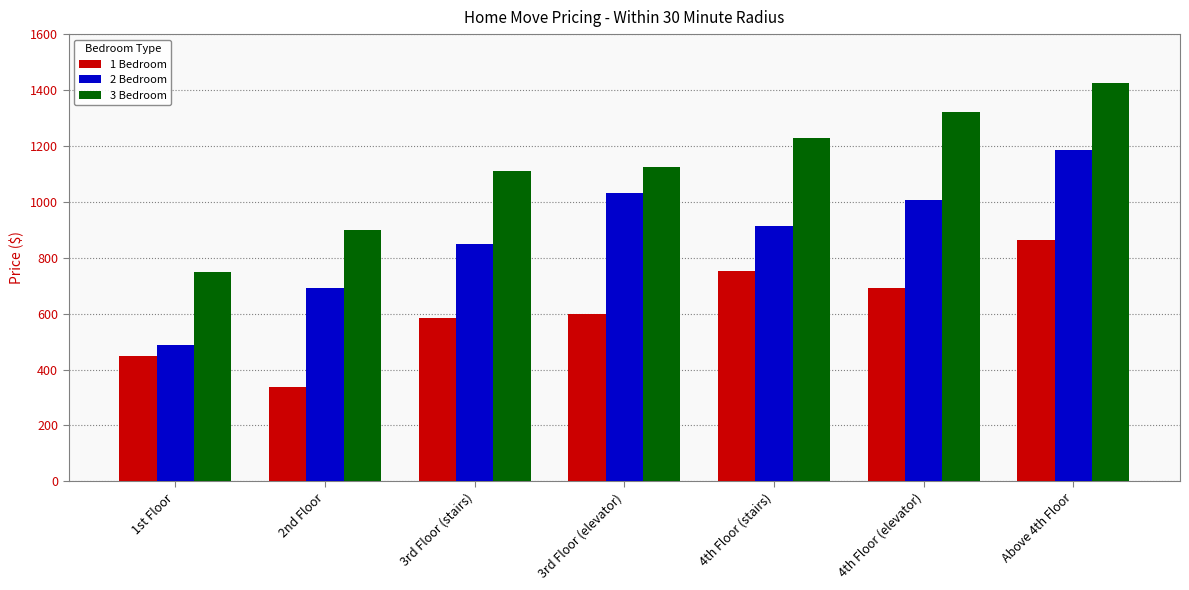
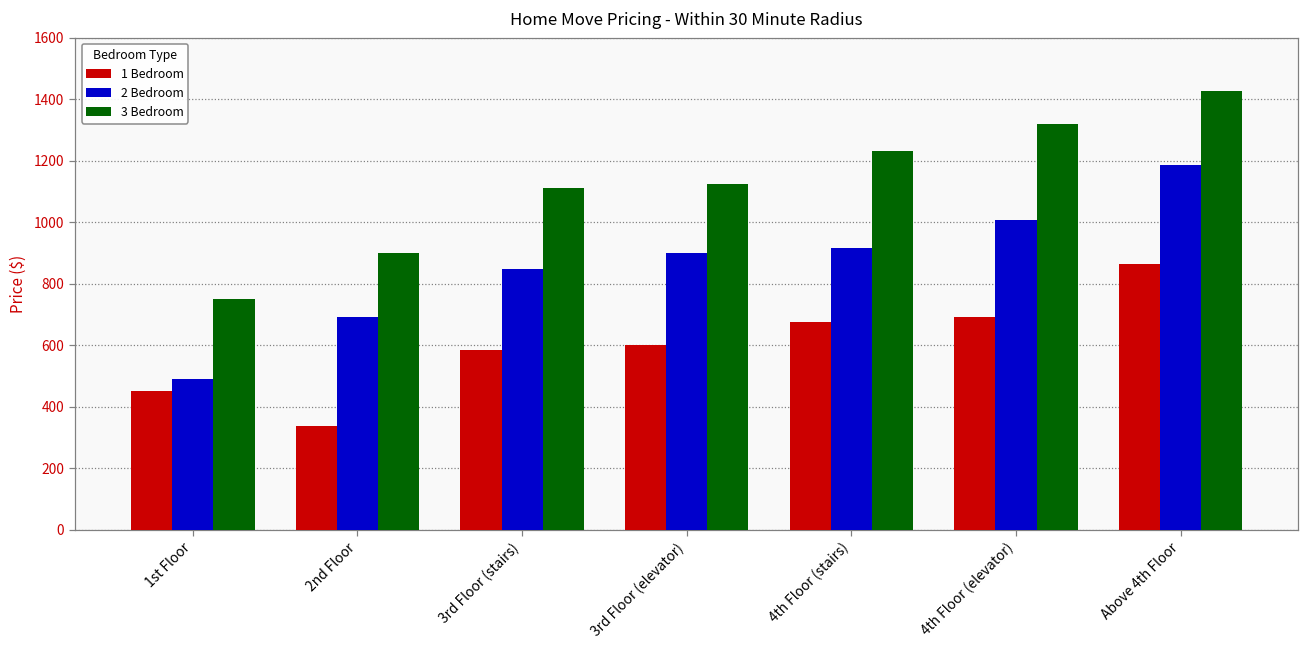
  {
    "1 Bedroom": {
      "1st Floor": 450,
      "2nd Floor": 340,
      "3rd Floor (stairs)": 590,
      "3rd Floor (elevator)": 600,
-     "4th Floor (stairs)": 750,
+     "4th Floor (stairs)": 680,
      "4th Floor (elevator)": 690,
      "Above 4th Floor": 860
    },
    "2 Bedroom": {
      "1st Floor": 490,
      "2nd Floor": 690,
      "3rd Floor (stairs)": 850,
-     "3rd Floor (elevator)": 1030,
+     "3rd Floor (elevator)": 900,
      "4th Floor (stairs)": 920,
      "4th Floor (elevator)": 1010,
      "Above 4th Floor": 1190
    },
    "3 Bedroom": {
      "1st Floor": 750,
      "2nd Floor": 900,
      "3rd Floor (stairs)": 1110,
      "3rd Floor (elevator)": 1130,
      "4th Floor (stairs)": 1230,
      "4th Floor (elevator)": 1320,
      "Above 4th Floor": 1430
    }
  }
